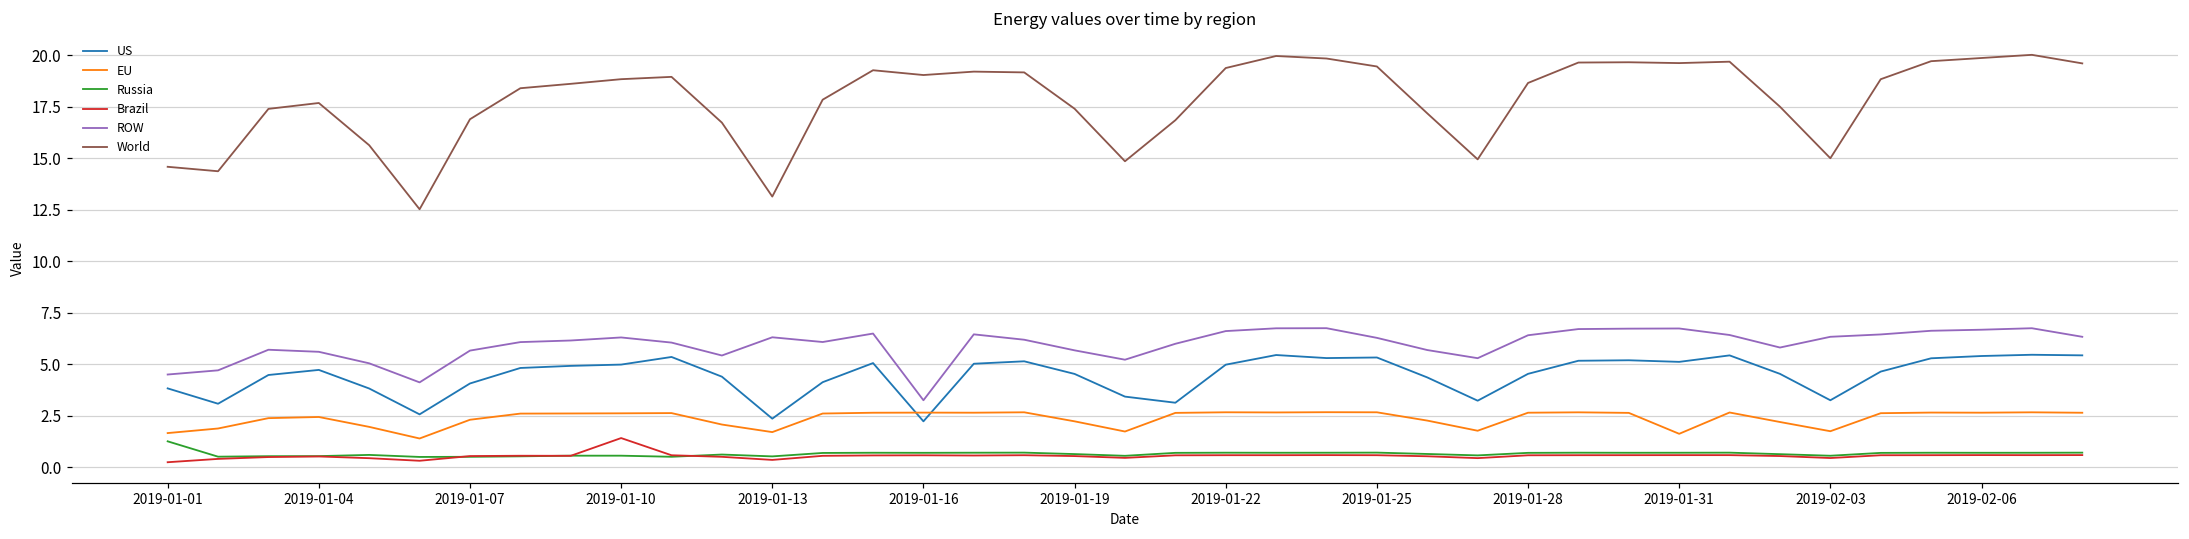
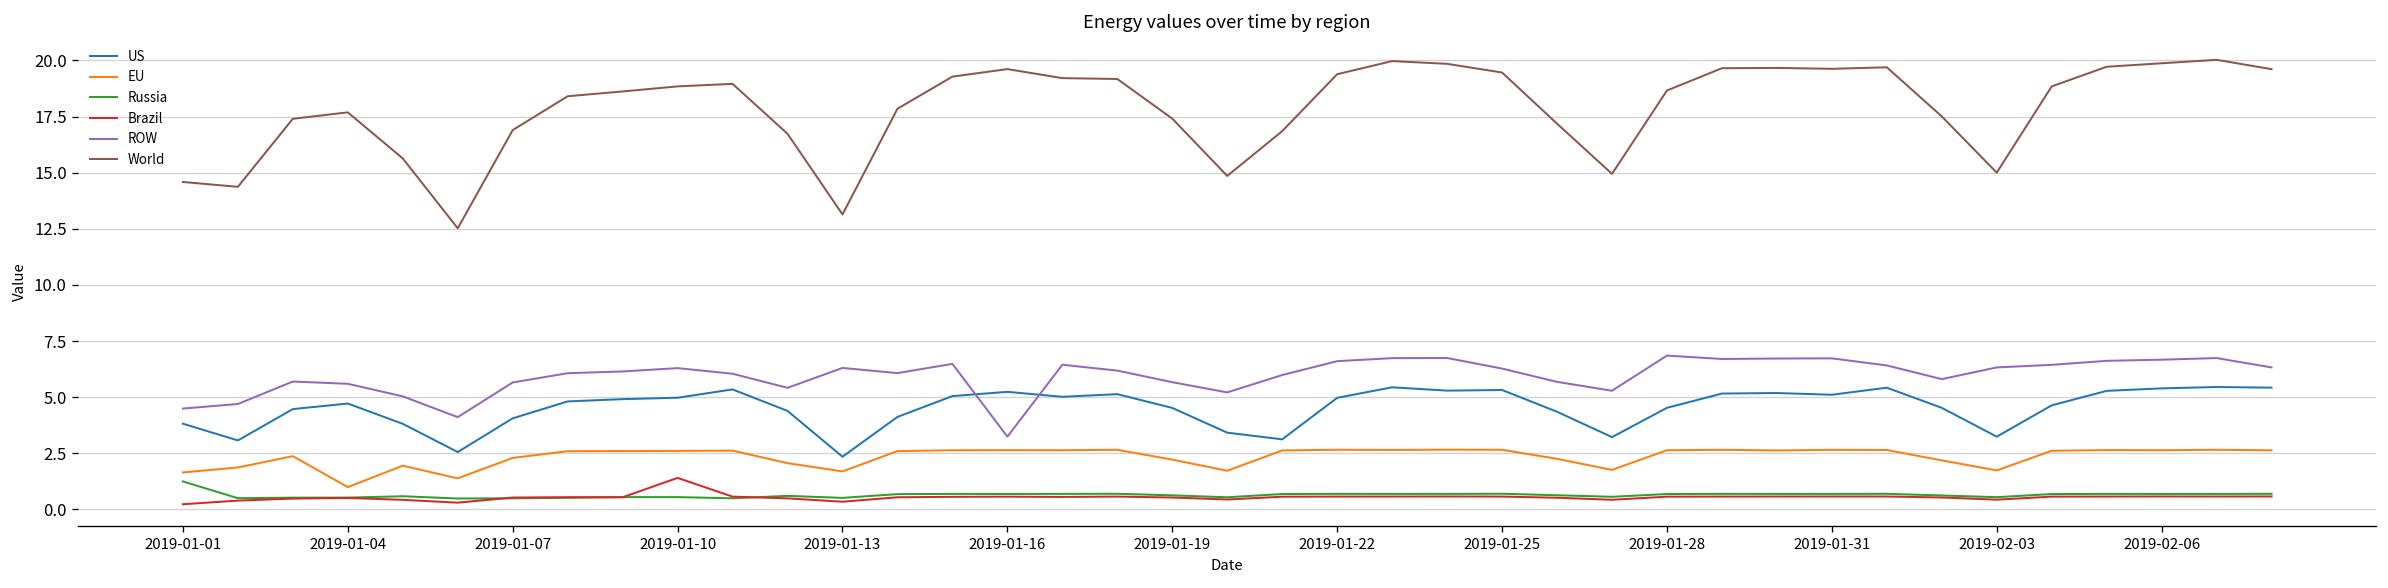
  {
    "US": {
      "2019-01-01": 3.8,
      "2019-01-04": 4.7,
      "2019-01-07": 4.1,
      "2019-01-10": 5.0,
      "2019-01-13": 2.4,
-     "2019-01-16": 2.2,
+     "2019-01-16": 5.2,
      "2019-01-19": 4.5,
      "2019-01-22": 5.0,
      "2019-01-25": 5.3,
      "2019-01-28": 4.5,
      "2019-01-31": 5.1,
      "2019-02-03": 3.2,
      "2019-02-06": 5.4
    },
    "EU": {
      "2019-01-01": 1.6,
-     "2019-01-04": 2.4,
+     "2019-01-04": 1.0,
      "2019-01-07": 2.3,
      "2019-01-10": 2.6,
      "2019-01-13": 1.7,
      "2019-01-16": 2.6,
      "2019-01-19": 2.2,
      "2019-01-22": 2.7,
      "2019-01-25": 2.7,
      "2019-01-28": 2.6,
-     "2019-01-31": 1.6,
+     "2019-01-31": 2.7,
      "2019-02-03": 1.7,
      "2019-02-06": 2.6
    },
    "Russia": {
      "2019-01-01": 1.2,
      "2019-01-10": 0.6,
      "2019-01-13": 0.5
    },
    "Brazil": {
      "2019-01-01": 0.2,
      "2019-01-10": 1.4,
      "2019-01-13": 0.3
    },
    "ROW": {
      "2019-01-01": 4.5,
      "2019-01-04": 5.6,
      "2019-01-07": 5.7,
      "2019-01-10": 6.3,
      "2019-01-13": 6.3,
      "2019-01-16": 3.2,
      "2019-01-19": 5.7,
      "2019-01-22": 6.6,
      "2019-01-25": 6.3,
-     "2019-01-28": 6.4,
+     "2019-01-28": 6.9,
      "2019-01-31": 6.7,
      "2019-02-03": 6.3,
      "2019-02-06": 6.7
    },
    "World": {
      "2019-01-01": 14.6,
      "2019-01-04": 17.7,
      "2019-01-07": 16.9,
      "2019-01-10": 18.8,
      "2019-01-13": 13.1,
-     "2019-01-16": 19.0,
+     "2019-01-16": 19.6,
      "2019-01-19": 17.4,
      "2019-01-22": 19.4,
      "2019-01-25": 19.5,
      "2019-01-28": 18.7,
      "2019-01-31": 19.6,
      "2019-02-03": 15.0,
      "2019-02-06": 19.9
    }
  }
